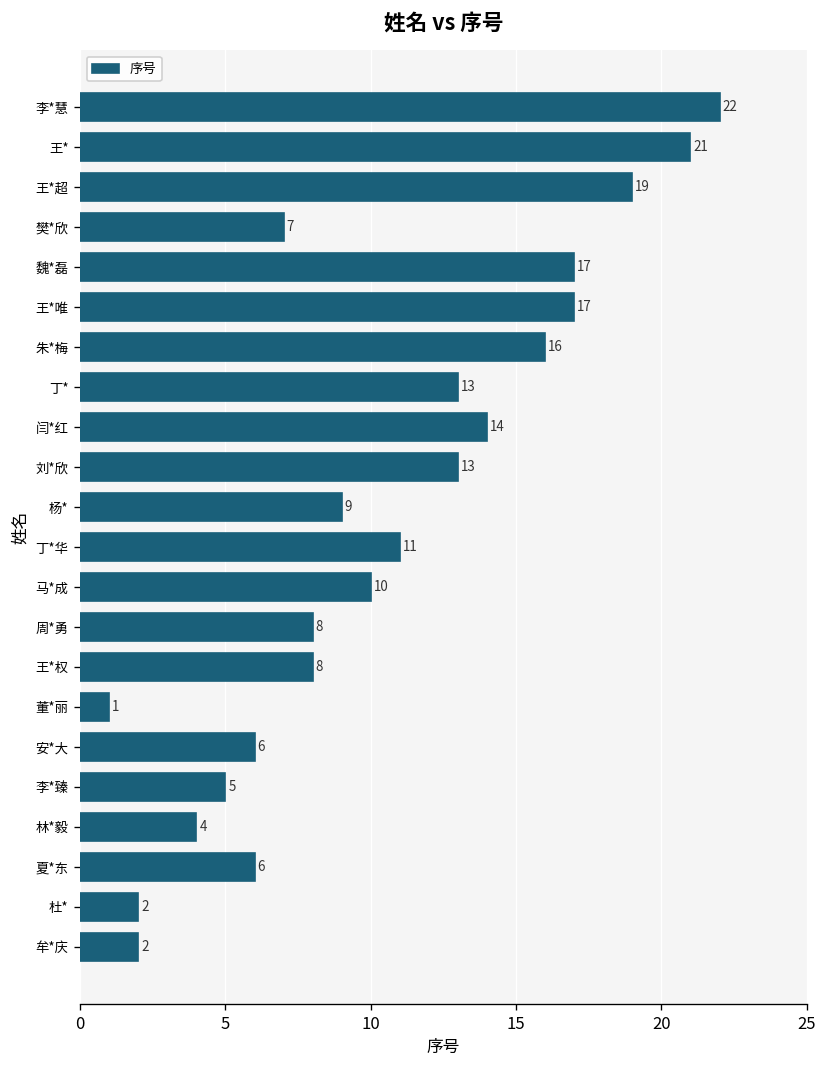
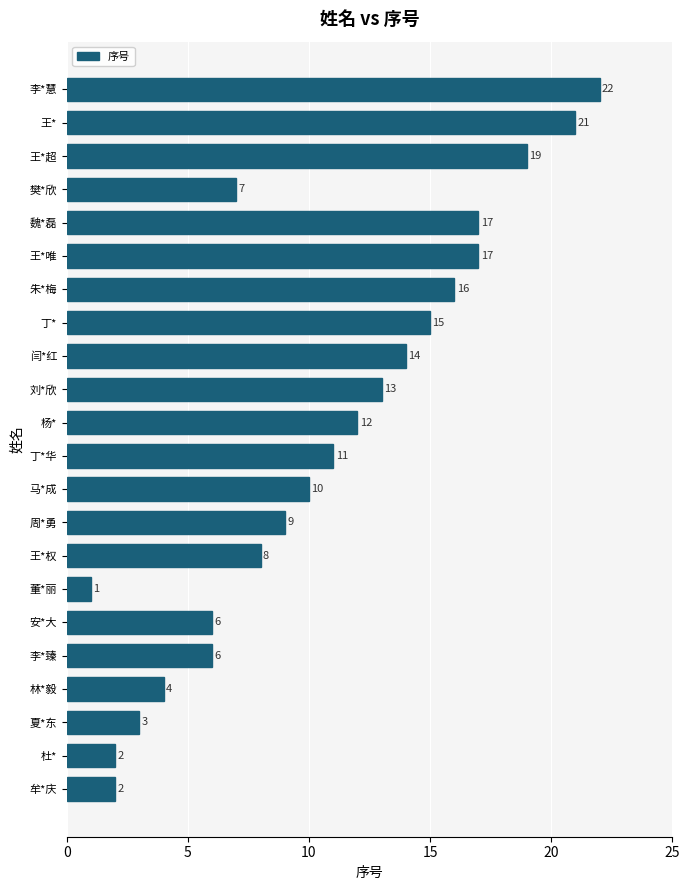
  {
    "李*慧": 22,
    "王*": 21,
    "王*超": 19,
    "樊*欣": 7,
    "魏*磊": 17,
    "王*唯": 17,
    "朱*梅": 16,
-   "丁*": 13,
+   "丁*": 15,
    "闫*红": 14,
    "刘*欣": 13,
-   "杨*": 9,
+   "杨*": 12,
    "丁*华": 11,
    "马*成": 10,
-   "周*勇": 8,
+   "周*勇": 9,
    "王*权": 8,
    "董*丽": 1,
    "安*大": 6,
-   "李*臻": 5,
+   "李*臻": 6,
    "林*毅": 4,
-   "夏*东": 6,
+   "夏*东": 3,
    "杜*": 2,
    "牟*庆": 2
  }
